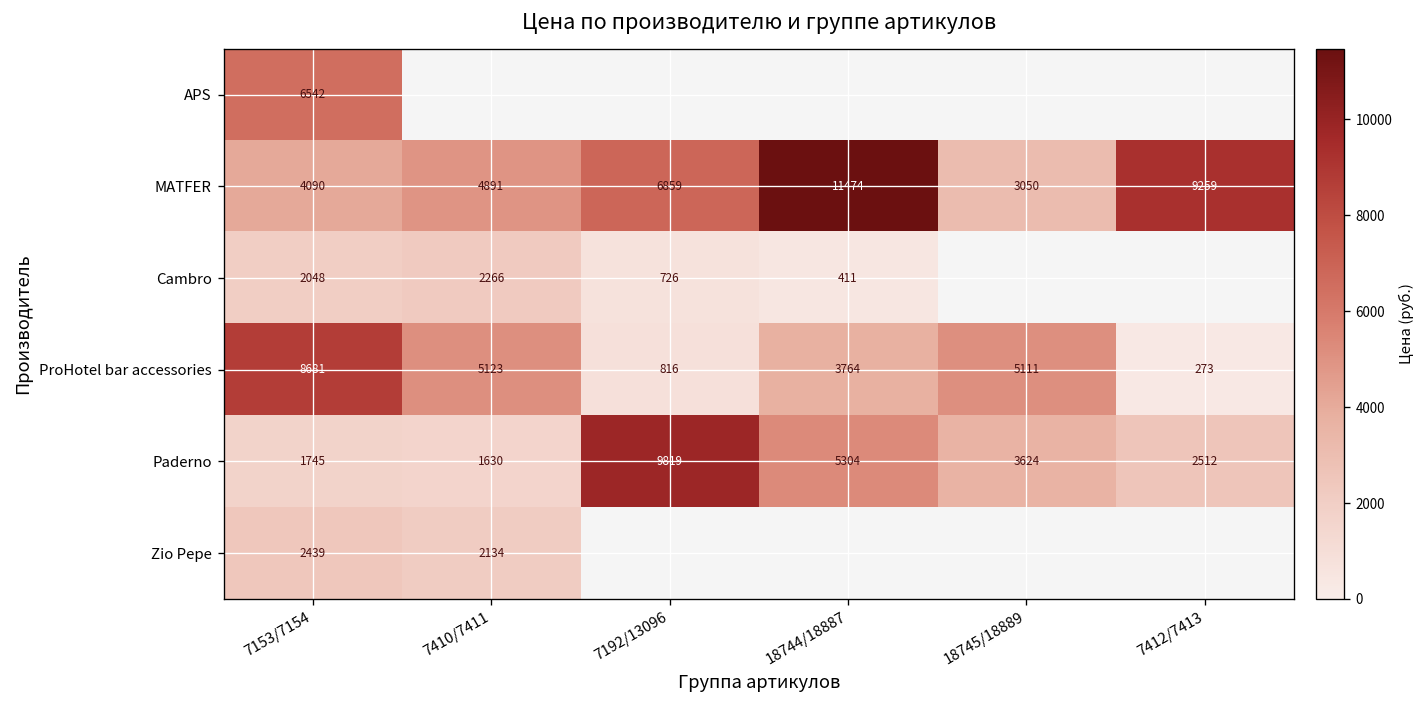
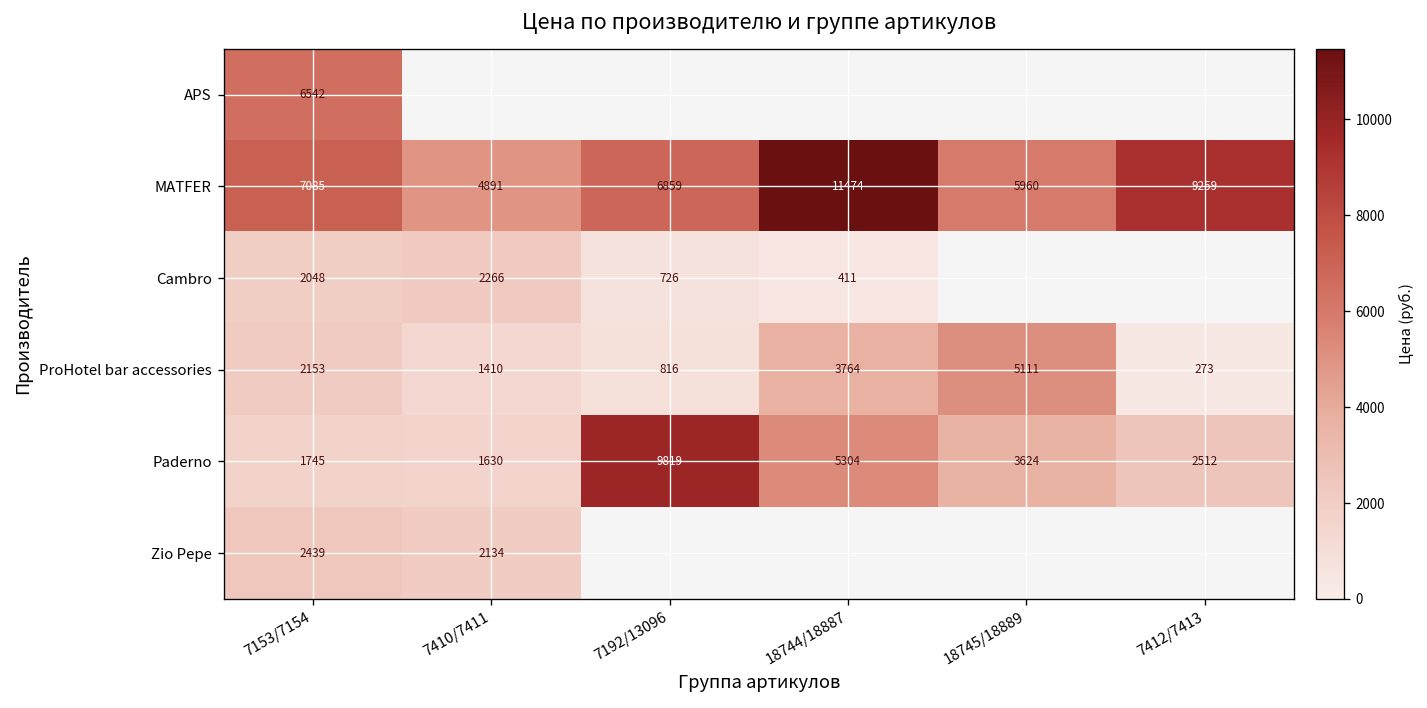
  {
    "APS": {
      "7153/7154": 6542
    },
    "MATFER": {
-     "7153/7154": 4090,
+     "7153/7154": 7085,
      "7410/7411": 4891,
      "7192/13096": 6859,
      "18744/18887": 11474,
-     "18745/18889": 3050,
+     "18745/18889": 5960,
      "7412/7413": 9259
    },
    "Cambro": {
      "7153/7154": 2048,
      "7410/7411": 2266,
      "7192/13096": 726,
      "18744/18887": 411
    },
    "ProHotel bar accessories": {
-     "7153/7154": 8681,
-     "7410/7411": 5123,
+     "7153/7154": 2153,
+     "7410/7411": 1410,
      "7192/13096": 816,
      "18744/18887": 3764,
      "18745/18889": 5111,
      "7412/7413": 273
    },
    "Paderno": {
      "7153/7154": 1745,
      "7410/7411": 1630,
      "7192/13096": 9819,
      "18744/18887": 5304,
      "18745/18889": 3624,
      "7412/7413": 2512
    },
    "Zio Pepe": {
      "7153/7154": 2439,
      "7410/7411": 2134
    }
  }
